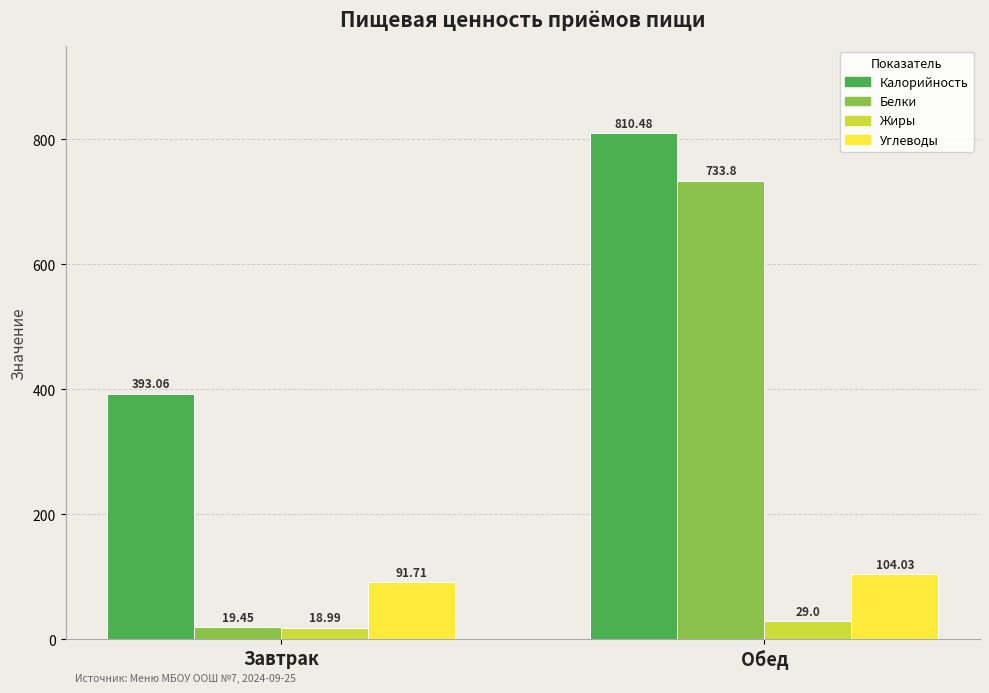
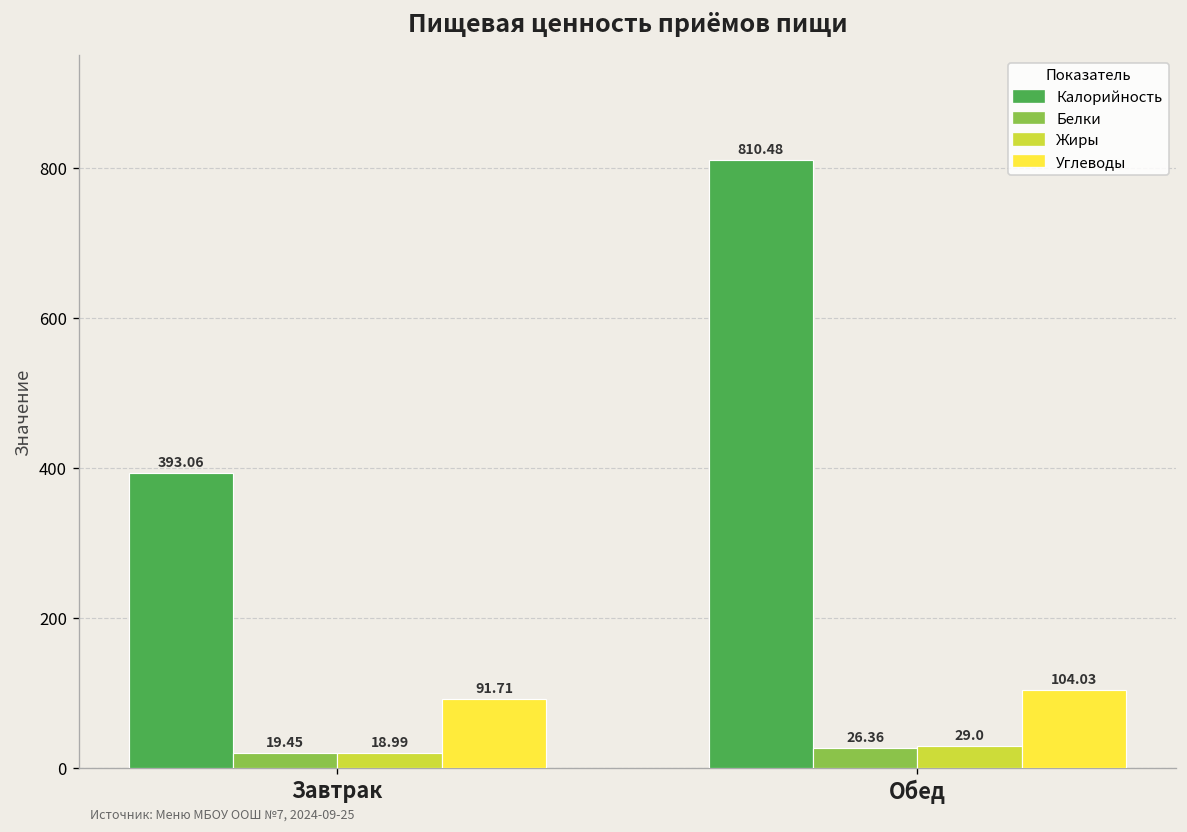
  {
    "Калорийность": {
      "Завтрак": 393.06,
      "Обед": 810.48
    },
    "Белки": {
      "Завтрак": 19.45,
-     "Обед": 733.8
+     "Обед": 26.36
    }
  }
